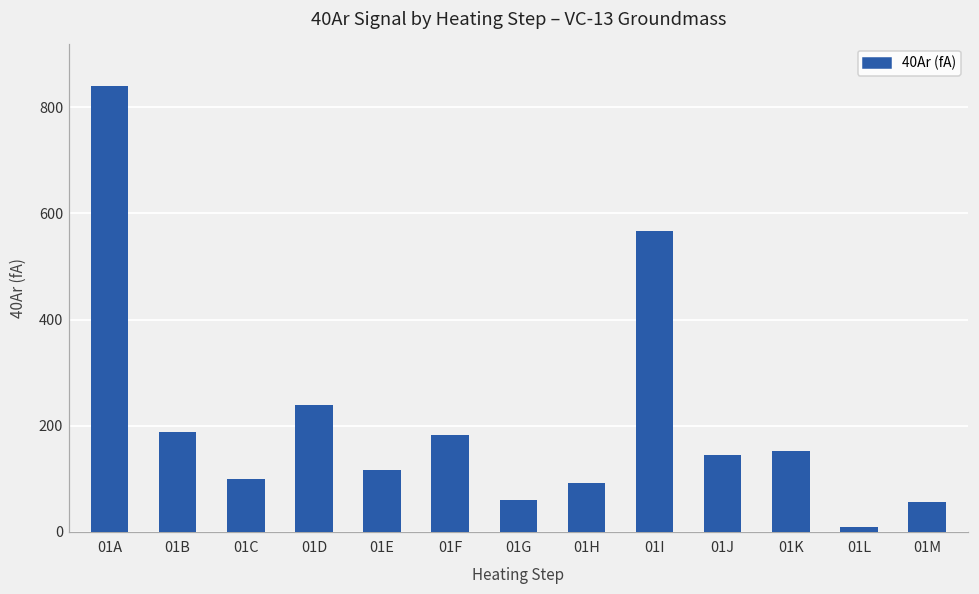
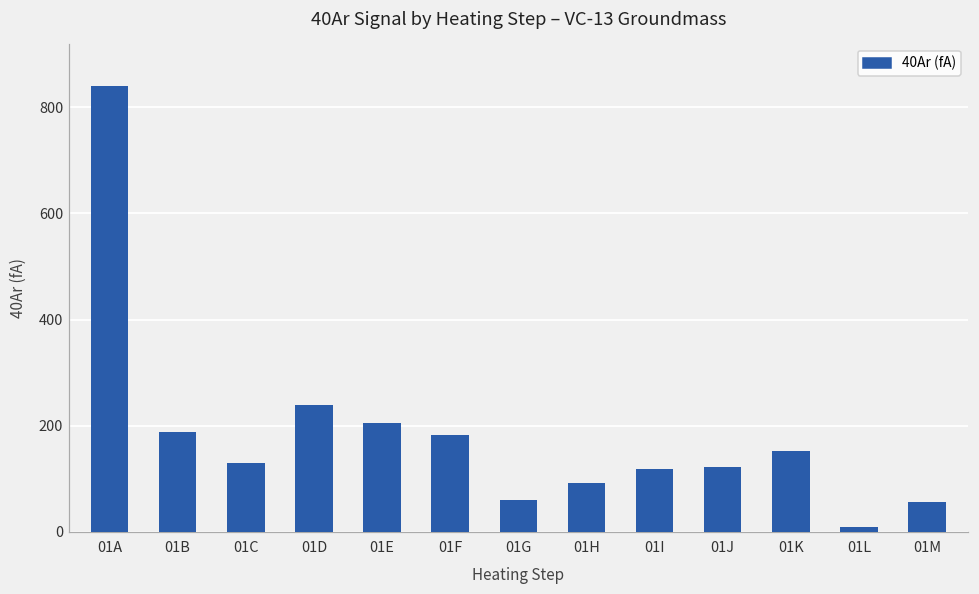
  {
    "01A": 840,
    "01B": 190,
-   "01C": 100,
+   "01C": 130,
    "01D": 240,
-   "01E": 120,
+   "01E": 200,
    "01F": 180,
    "01G": 60,
    "01H": 90,
-   "01I": 570,
-   "01J": 150,
+   "01I": 120,
+   "01J": 120,
    "01K": 150,
    "01L": 10,
    "01M": 60
  }
